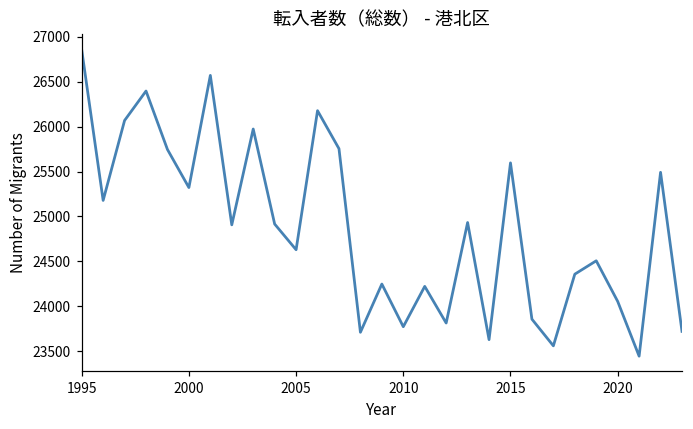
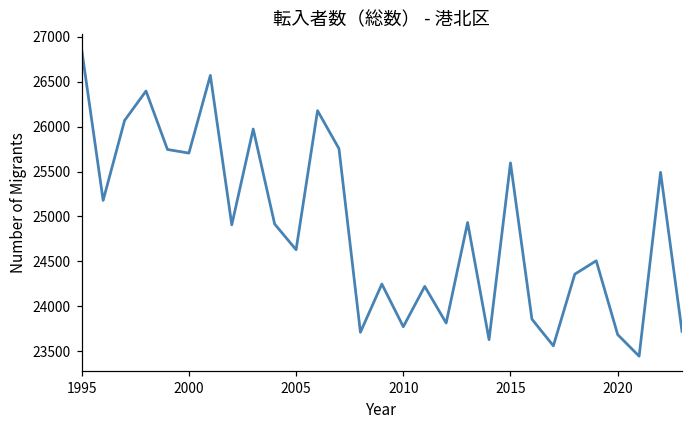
  {
    "1995": 26900,
-   "2000": 25300,
+   "2000": 25700,
    "2005": 24600,
    "2010": 23800,
    "2015": 25600,
-   "2020": 24100
+   "2020": 23700
  }
